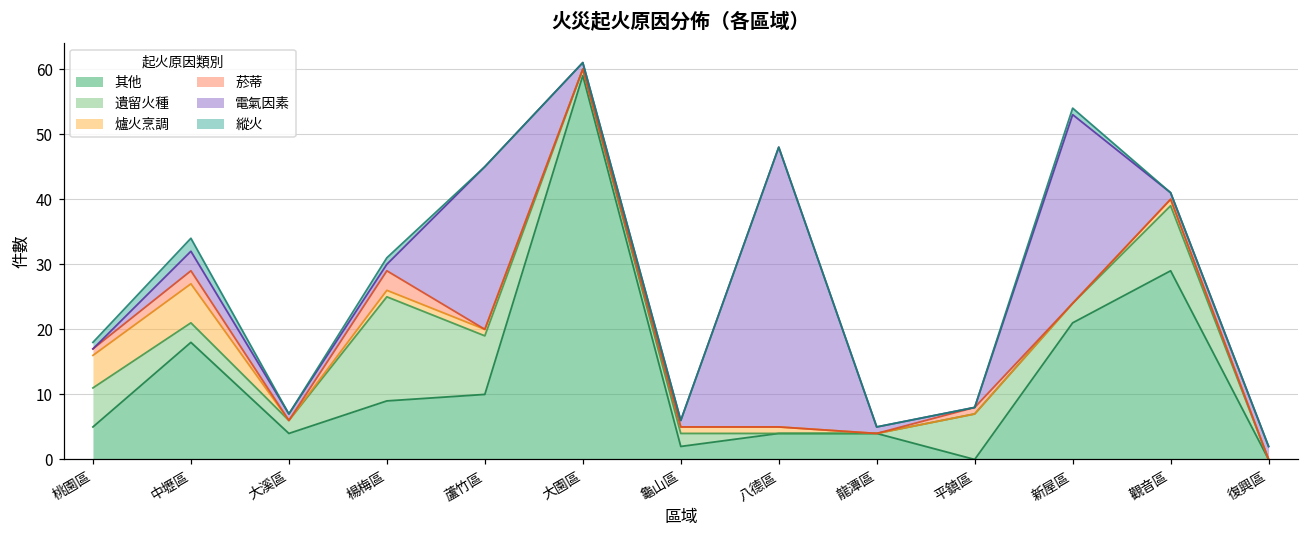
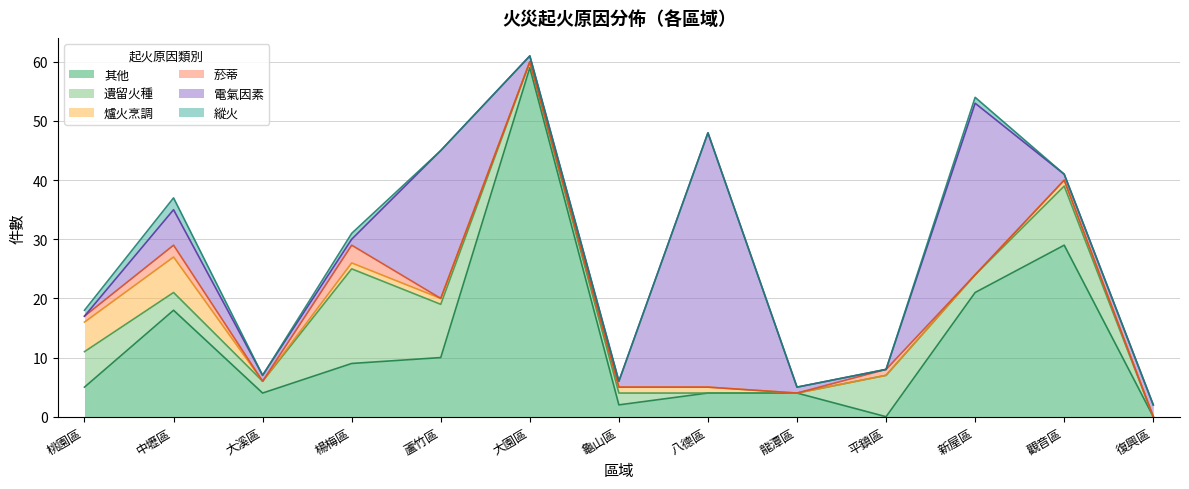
  {
    "電氣因素": {
-     "中壢區": 3,
+     "中壢區": 6,
      "楊梅區": 1,
      "新屋區": 29
    }
  }
